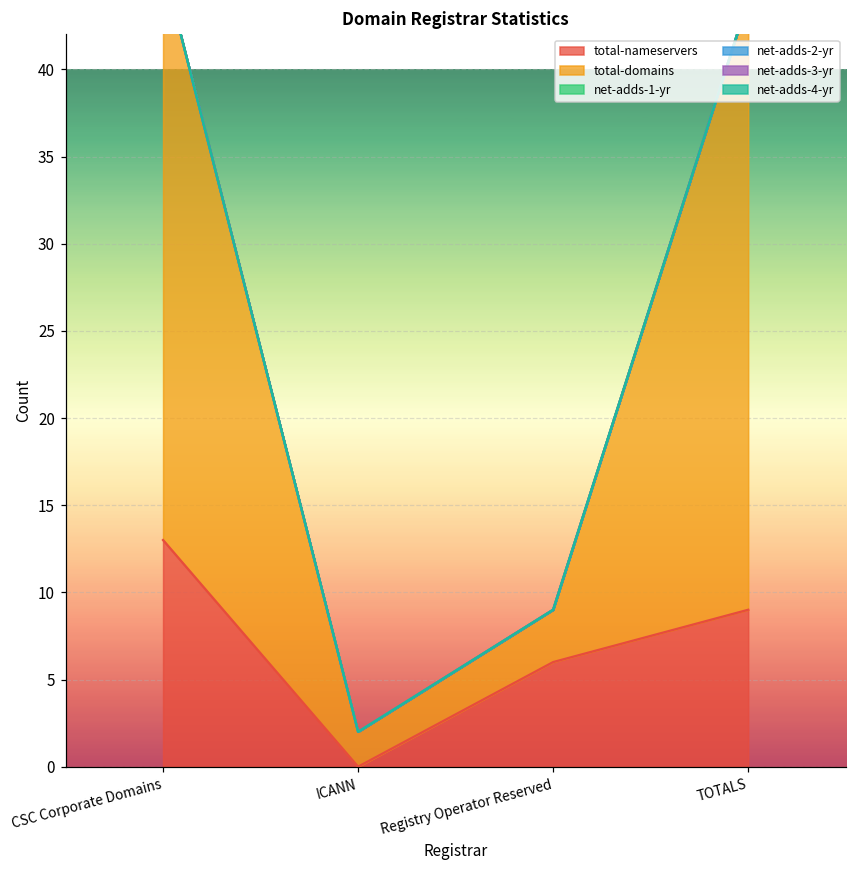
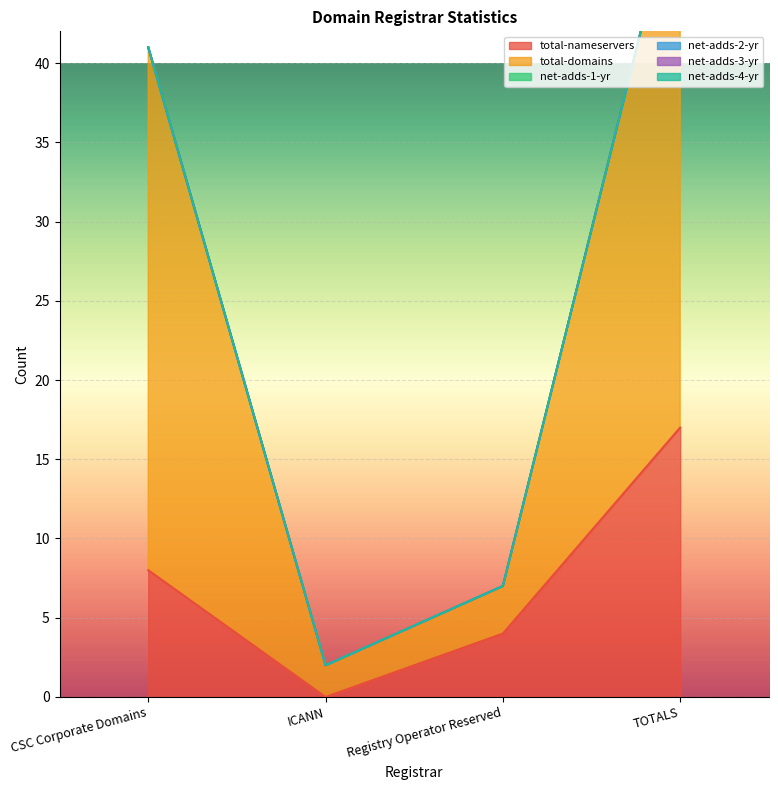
  {
    "total-nameservers": {
-     "CSC Corporate Domains": 13,
+     "CSC Corporate Domains": 8,
      "ICANN": 0,
-     "Registry Operator Reserved": 6,
-     "TOTALS": 9
+     "Registry Operator Reserved": 4,
+     "TOTALS": 17
    }
  }
